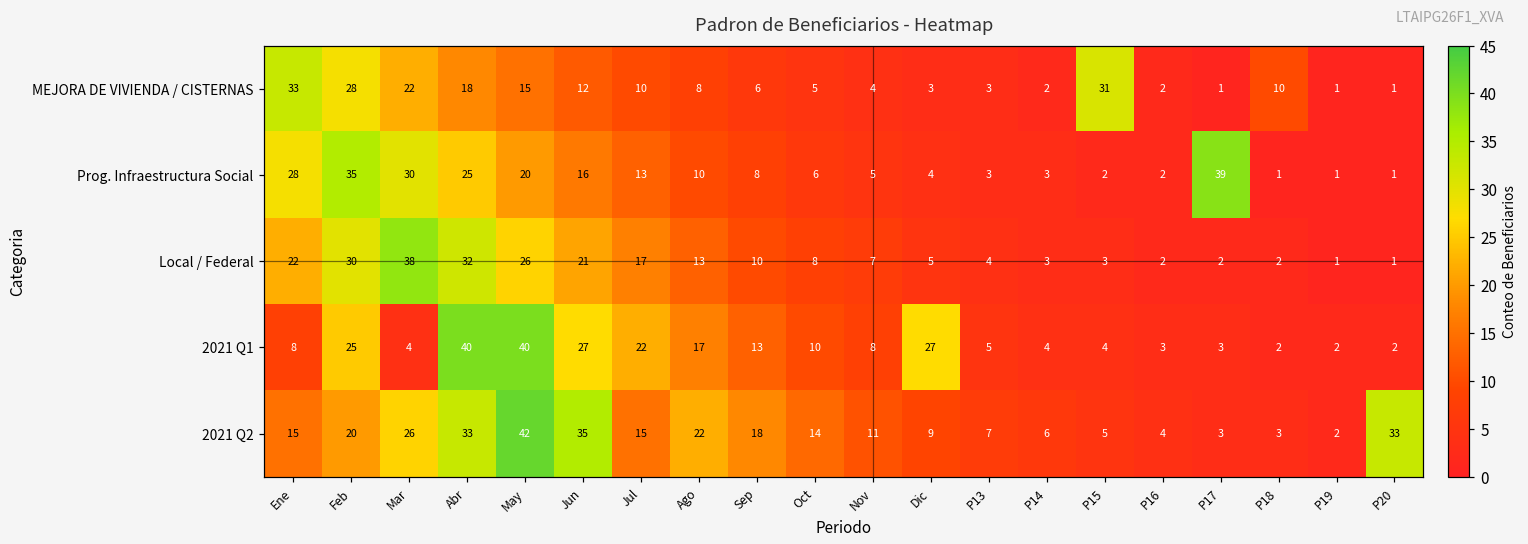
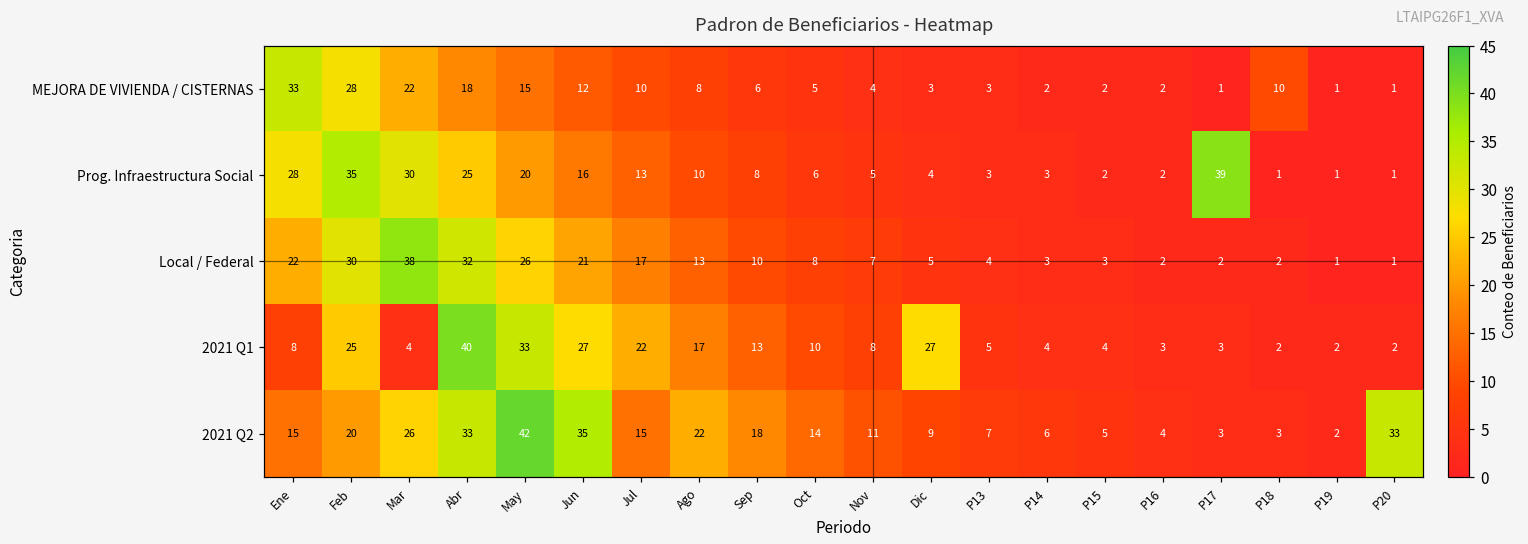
  {
    "MEJORA DE VIVIENDA / CISTERNAS": {
      "Ene": 33,
      "Feb": 28,
      "Mar": 22,
      "Abr": 18,
      "May": 15,
      "Jun": 12,
      "Jul": 10,
      "Ago": 8,
      "Sep": 6,
      "Oct": 5,
      "Nov": 4,
      "Dic": 3,
      "P13": 3,
      "P14": 2,
-     "P15": 31,
+     "P15": 2,
      "P16": 2,
      "P17": 1,
      "P18": 10,
      "P19": 1,
      "P20": 1
    },
    "Prog. Infraestructura Social": {
      "Ene": 28,
      "Feb": 35,
      "Mar": 30,
      "Abr": 25,
      "May": 20,
      "Jun": 16,
      "Jul": 13,
      "Ago": 10,
      "Sep": 8,
      "Oct": 6,
      "Nov": 5,
      "Dic": 4,
      "P13": 3,
      "P14": 3,
      "P15": 2,
      "P16": 2,
      "P17": 39,
      "P18": 1,
      "P19": 1,
      "P20": 1
    },
    "Local / Federal": {
      "Ene": 22,
      "Feb": 30,
      "Mar": 38,
      "Abr": 32,
      "May": 26,
      "Jun": 21,
      "Jul": 17,
      "Ago": 13,
      "Sep": 10,
      "Oct": 8,
      "Nov": 7,
      "Dic": 5,
      "P13": 4,
      "P14": 3,
      "P15": 3,
      "P16": 2,
      "P17": 2,
      "P18": 2,
      "P19": 1,
      "P20": 1
    },
    "2021 Q1": {
      "Ene": 8,
      "Feb": 25,
      "Mar": 4,
      "Abr": 40,
-     "May": 40,
+     "May": 33,
      "Jun": 27,
      "Jul": 22,
      "Ago": 17,
      "Sep": 13,
      "Oct": 10,
      "Nov": 8,
      "Dic": 27,
      "P13": 5,
      "P14": 4,
      "P15": 4,
      "P16": 3,
      "P17": 3,
      "P18": 2,
      "P19": 2,
      "P20": 2
    },
    "2021 Q2": {
      "Ene": 15,
      "Feb": 20,
      "Mar": 26,
      "Abr": 33,
      "May": 42,
      "Jun": 35,
      "Jul": 15,
      "Ago": 22,
      "Sep": 18,
      "Oct": 14,
      "Nov": 11,
      "Dic": 9,
      "P13": 7,
      "P14": 6,
      "P15": 5,
      "P16": 4,
      "P17": 3,
      "P18": 3,
      "P19": 2,
      "P20": 33
    }
  }
